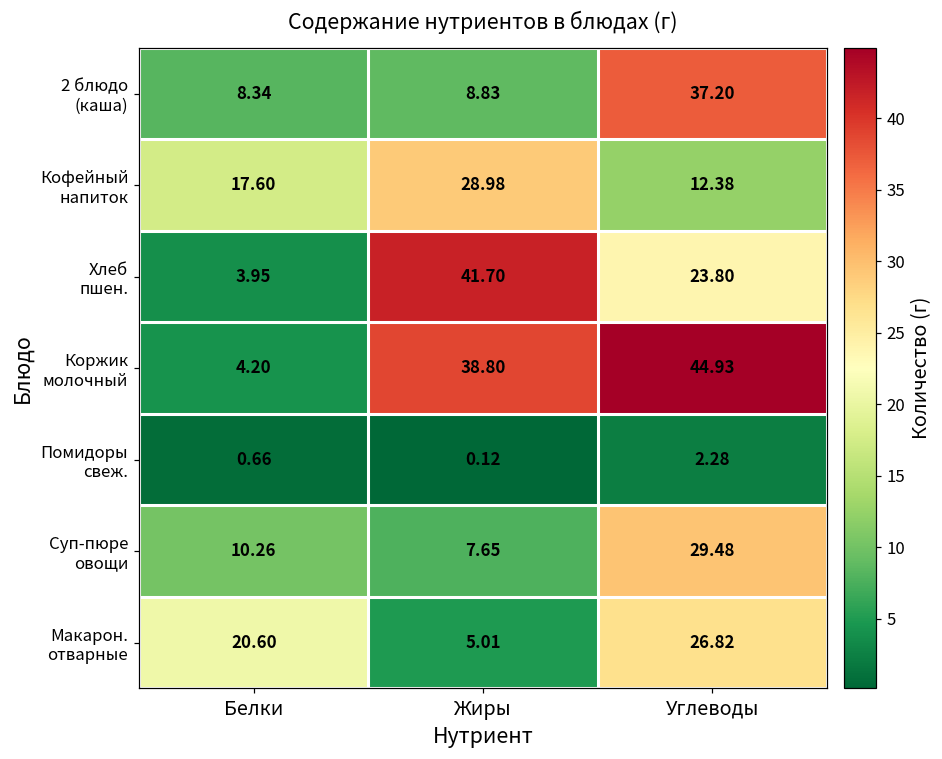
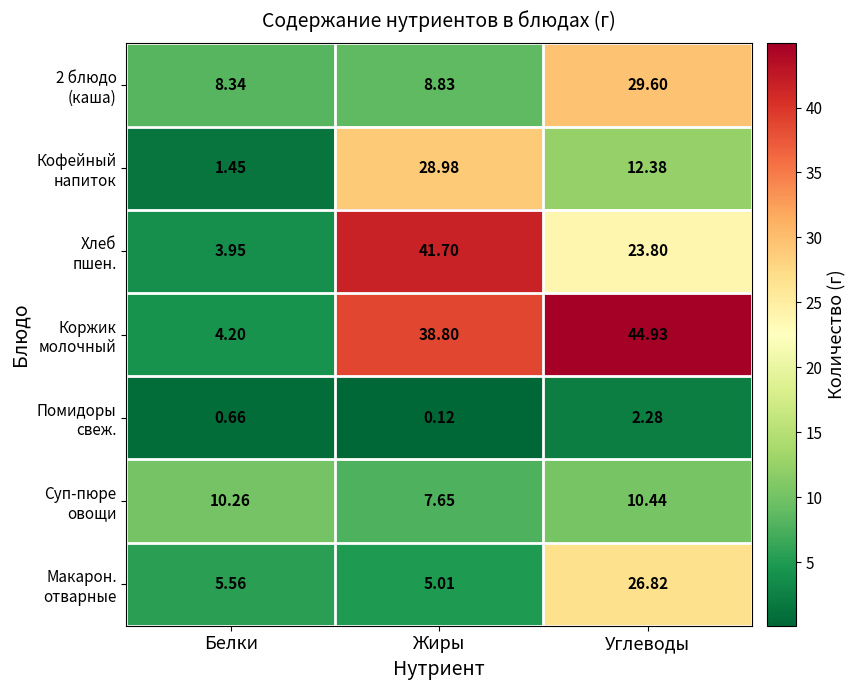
  {
    "2 блюдо (каша)": {
      "Белки": 8.34,
      "Жиры": 8.83,
-     "Углеводы": 37.20
+     "Углеводы": 29.60
    },
    "Кофейный напиток": {
-     "Белки": 17.60,
+     "Белки": 1.45,
      "Жиры": 28.98,
      "Углеводы": 12.38
    },
    "Хлеб пшен.": {
      "Белки": 3.95,
      "Жиры": 41.70,
      "Углеводы": 23.80
    },
    "Коржик молочный": {
      "Белки": 4.20,
      "Жиры": 38.80,
      "Углеводы": 44.93
    },
    "Помидоры свеж.": {
      "Белки": 0.66,
      "Жиры": 0.12,
      "Углеводы": 2.28
    },
    "Суп-пюре овощи": {
      "Белки": 10.26,
      "Жиры": 7.65,
-     "Углеводы": 29.48
+     "Углеводы": 10.44
    },
    "Макарон. отварные": {
-     "Белки": 20.60,
+     "Белки": 5.56,
      "Жиры": 5.01,
      "Углеводы": 26.82
    }
  }
